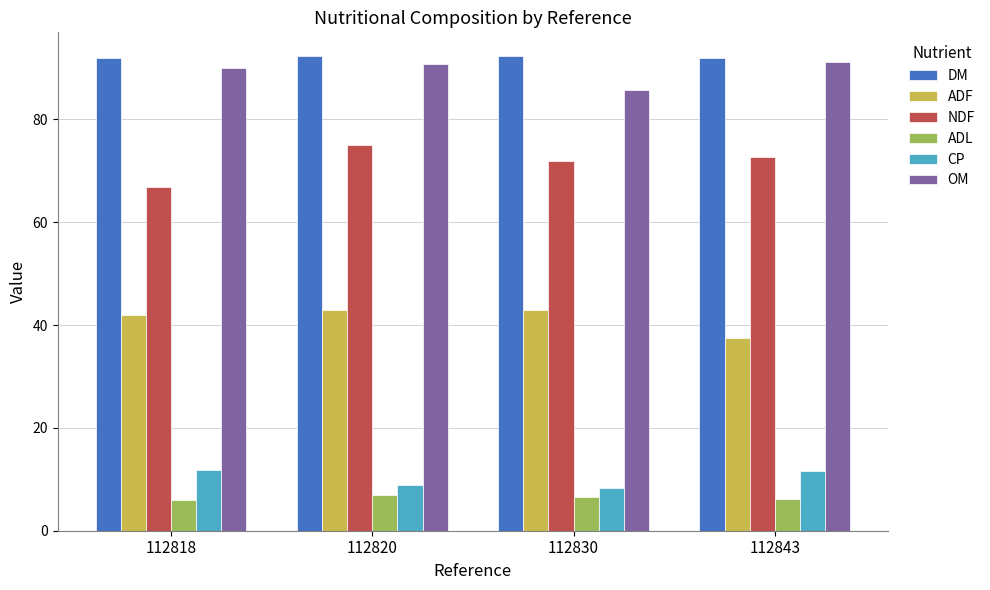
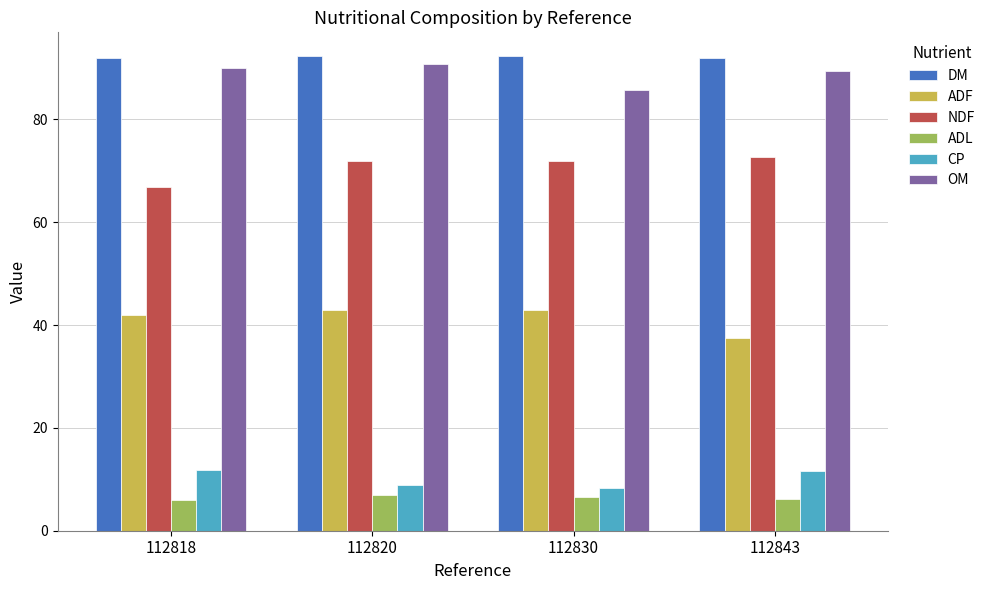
  {
    "NDF": {
      "112818": 67,
-     "112820": 75,
+     "112820": 72,
      "112830": 72,
      "112843": 73
    },
    "OM": {
      "112818": 90,
      "112820": 91,
      "112830": 86,
-     "112843": 91
+     "112843": 89
    }
  }
